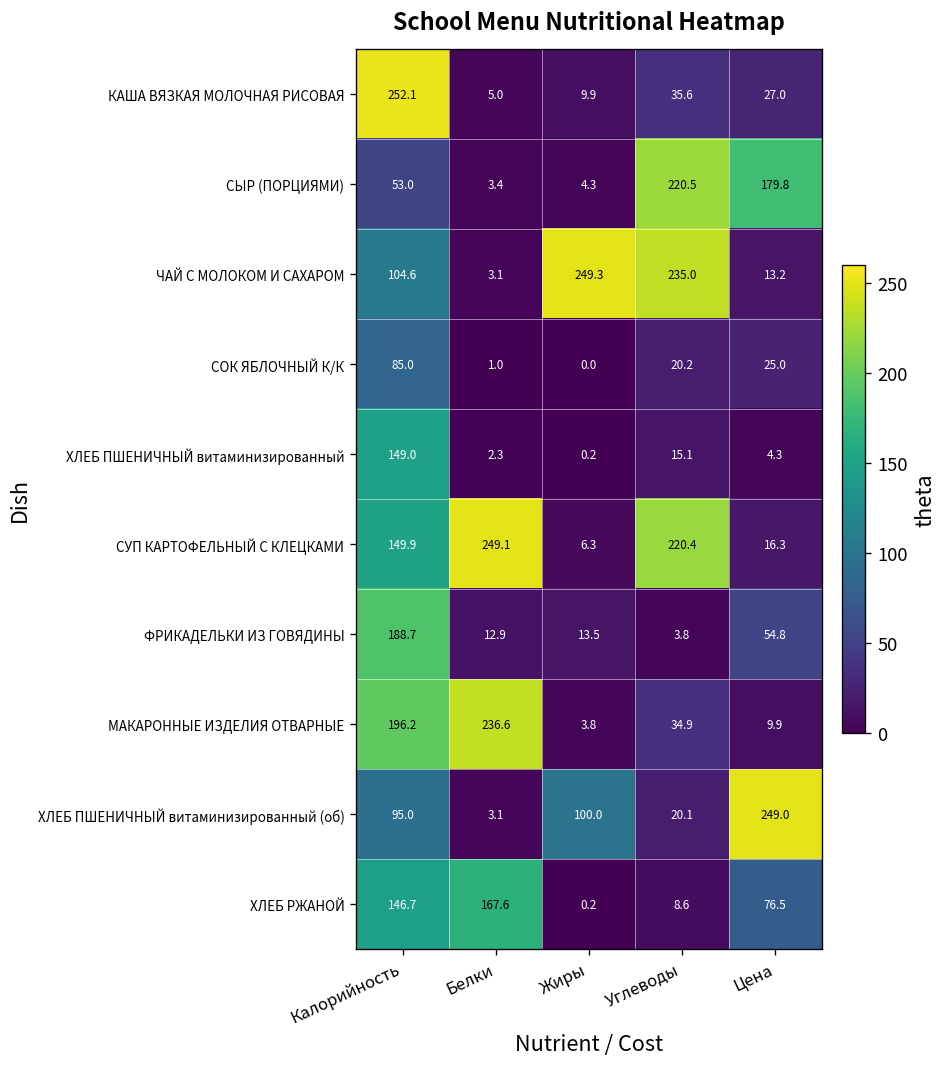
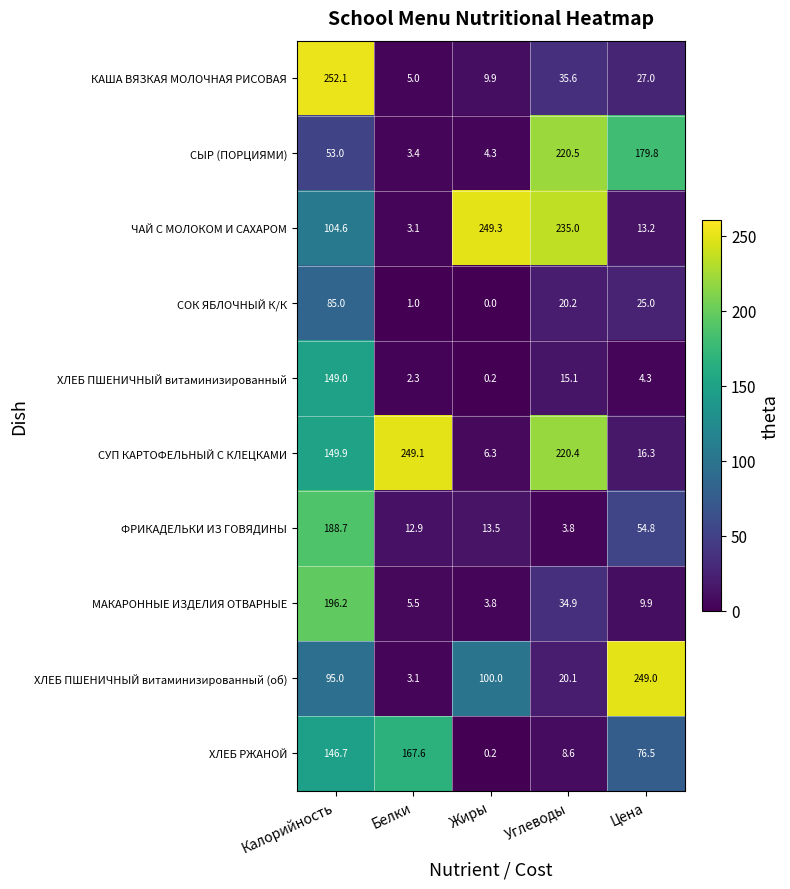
  {
    "КАША ВЯЗКАЯ МОЛОЧНАЯ РИСОВАЯ": {
      "Калорийность": 252.1,
      "Белки": 5.0,
      "Жиры": 9.9,
      "Углеводы": 35.6,
      "Цена": 27.0
    },
    "СЫР (ПОРЦИЯМИ)": {
      "Калорийность": 53.0,
      "Белки": 3.4,
      "Жиры": 4.3,
      "Углеводы": 220.5,
      "Цена": 179.8
    },
    "ЧАЙ С МОЛОКОМ И САХАРОМ": {
      "Калорийность": 104.6,
      "Белки": 3.1,
      "Жиры": 249.3,
      "Углеводы": 235.0,
      "Цена": 13.2
    },
    "СОК ЯБЛОЧНЫЙ К/К": {
      "Калорийность": 85.0,
      "Белки": 1.0,
      "Жиры": 0.0,
      "Углеводы": 20.2,
      "Цена": 25.0
    },
    "ХЛЕБ ПШЕНИЧНЫЙ витаминизированный": {
      "Калорийность": 149.0,
      "Белки": 2.3,
      "Жиры": 0.2,
      "Углеводы": 15.1,
      "Цена": 4.3
    },
    "СУП КАРТОФЕЛЬНЫЙ С КЛЕЦКАМИ": {
      "Калорийность": 149.9,
      "Белки": 249.1,
      "Жиры": 6.3,
      "Углеводы": 220.4,
      "Цена": 16.3
    },
    "ФРИКАДЕЛЬКИ ИЗ ГОВЯДИНЫ": {
      "Калорийность": 188.7,
      "Белки": 12.9,
      "Жиры": 13.5,
      "Углеводы": 3.8,
      "Цена": 54.8
    },
    "МАКАРОННЫЕ ИЗДЕЛИЯ ОТВАРНЫЕ": {
      "Калорийность": 196.2,
-     "Белки": 236.6,
+     "Белки": 5.5,
      "Жиры": 3.8,
      "Углеводы": 34.9,
      "Цена": 9.9
    },
    "ХЛЕБ ПШЕНИЧНЫЙ витаминизированный (об)": {
      "Калорийность": 95.0,
      "Белки": 3.1,
      "Жиры": 100.0,
      "Углеводы": 20.1,
      "Цена": 249.0
    },
    "ХЛЕБ РЖАНОЙ": {
      "Калорийность": 146.7,
      "Белки": 167.6,
      "Жиры": 0.2,
      "Углеводы": 8.6,
      "Цена": 76.5
    }
  }
